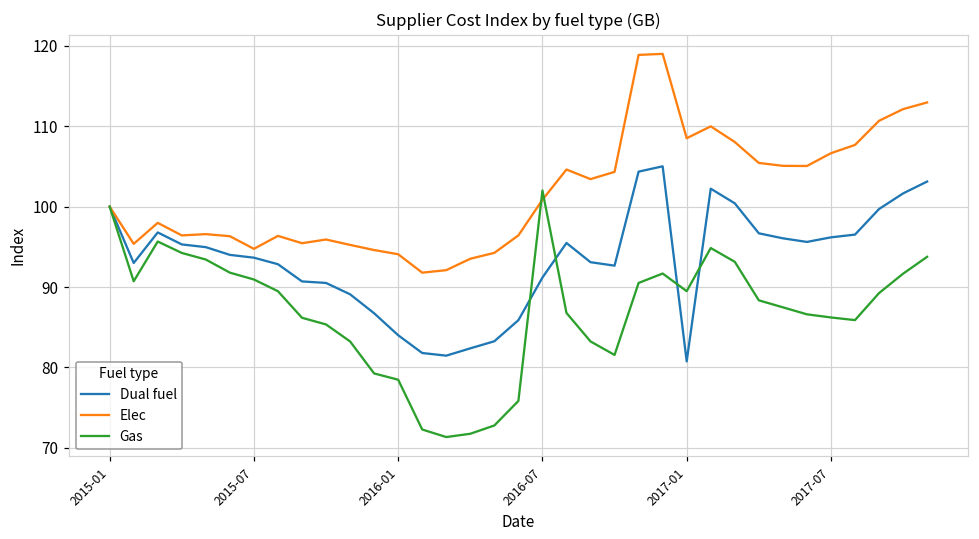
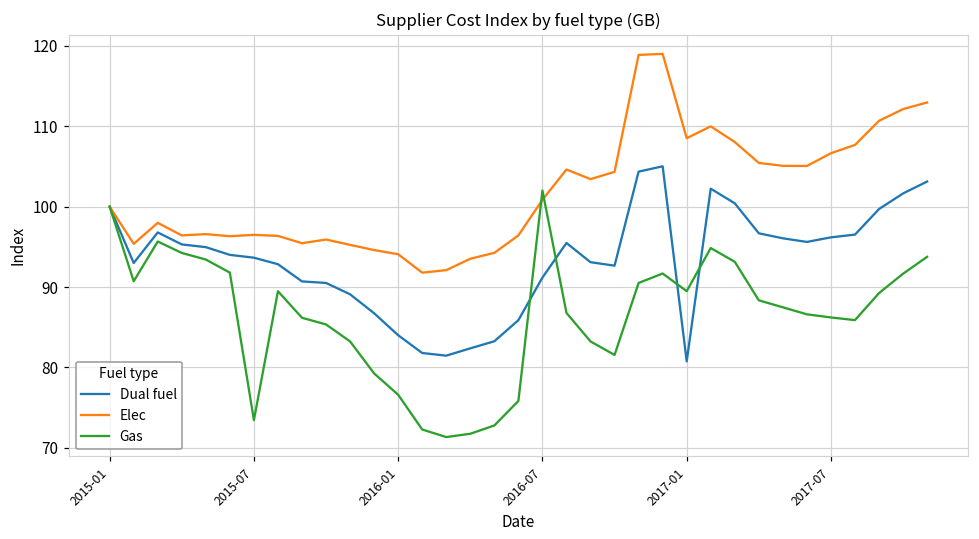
  {
    "Dual fuel": {
      "2015-07": 94,
      "2016-01": 84,
      "2016-07": 91,
      "2017-01": 81,
      "2017-07": 96
    },
    "Elec": {
-     "2015-07": 95,
+     "2015-07": 96,
      "2016-01": 94,
      "2016-07": 101,
      "2017-01": 109,
      "2017-07": 107
    },
    "Gas": {
-     "2015-07": 91,
-     "2016-01": 78,
+     "2015-07": 73,
+     "2016-01": 77,
      "2016-07": 102,
      "2017-01": 89,
      "2017-07": 86
    }
  }
